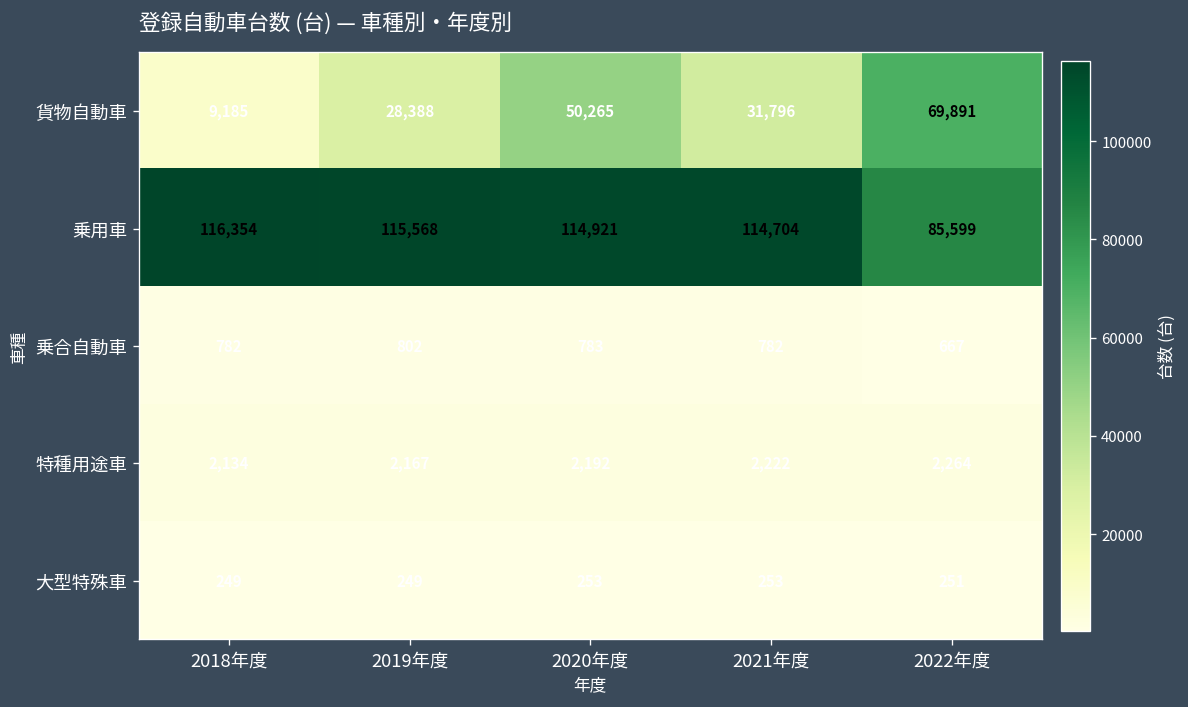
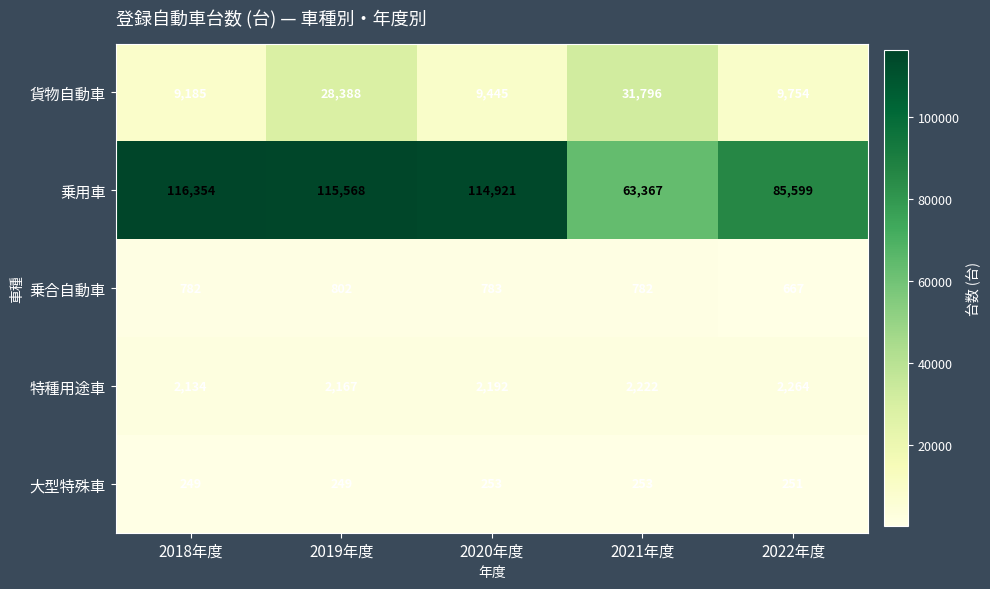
  {
    "貨物自動車": {
      "2018年度": "9,185",
      "2019年度": "28,388",
-     "2020年度": "50,265",
+     "2020年度": "9,445",
      "2021年度": "31,796",
-     "2022年度": "69,891"
+     "2022年度": "9,754"
    },
    "乗用車": {
      "2018年度": "116,354",
      "2019年度": "115,568",
      "2020年度": "114,921",
-     "2021年度": "114,704",
+     "2021年度": "63,367",
      "2022年度": "85,599"
    }
  }
